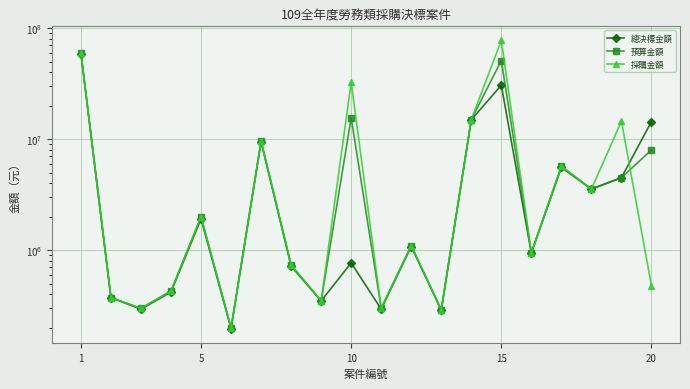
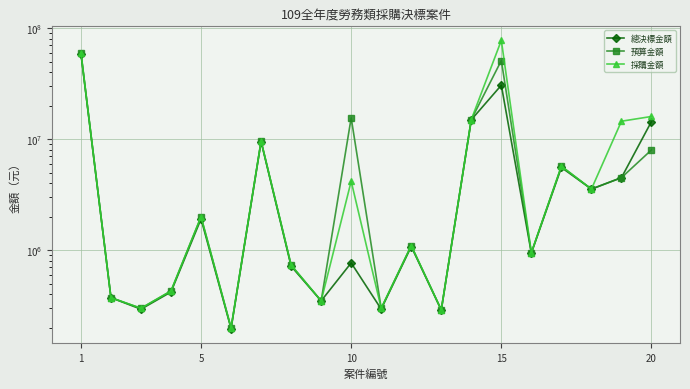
  {
    "總決標金額": {
      "10": 800000,
      "15": 31000000,
      "20": 14000000
    },
    "預算金額": {
      "10": 16000000,
      "15": 50000000,
      "20": 8000000
    },
    "採購金額": {
-     "10": 32000000,
+     "10": 4200000,
      "15": 80000000,
-     "20": 480000
+     "20": 16000000
    }
  }
